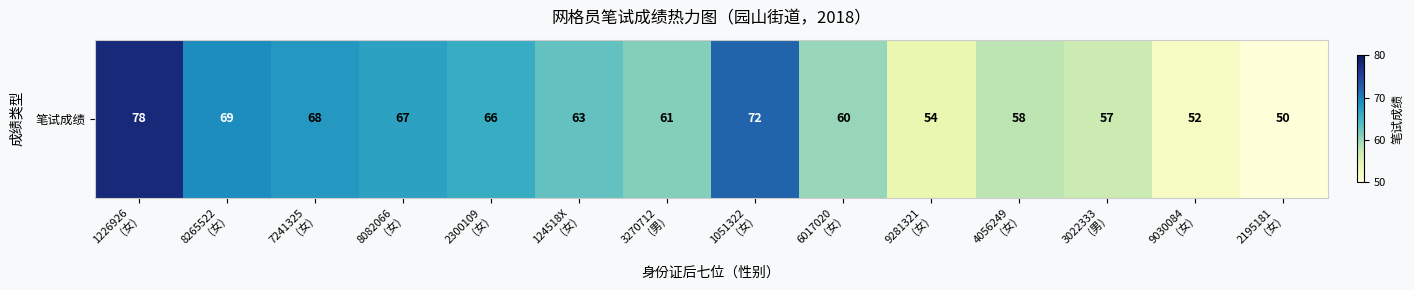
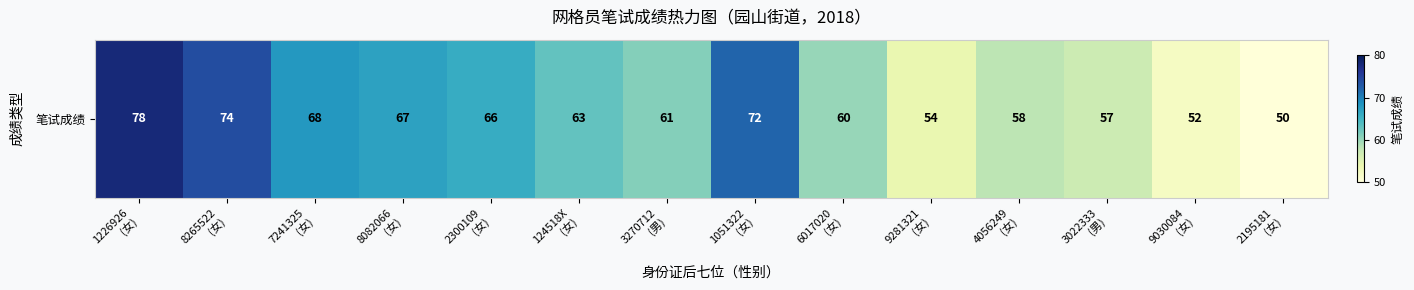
  {
    "笔试成绩": {
      "1226926 (女)": 78,
-     "8265522 (女)": 69,
+     "8265522 (女)": 74,
      "7241325 (女)": 68,
      "8082066 (女)": 67,
      "2300109 (女)": 66,
      "124518X (女)": 63,
      "3270712 (男)": 61,
      "1051322 (女)": 72,
      "6017020 (女)": 60,
      "9281321 (女)": 54,
      "4056249 (女)": 58,
      "3022333 (男)": 57,
      "9030084 (女)": 52,
      "2195181 (女)": 50
    }
  }
